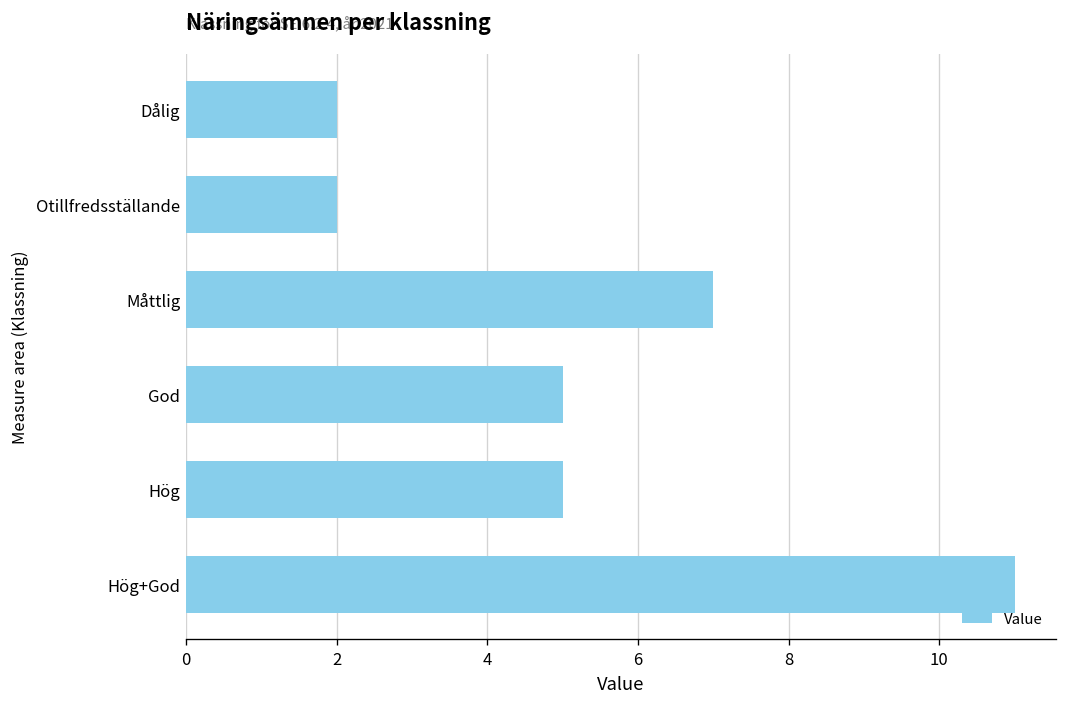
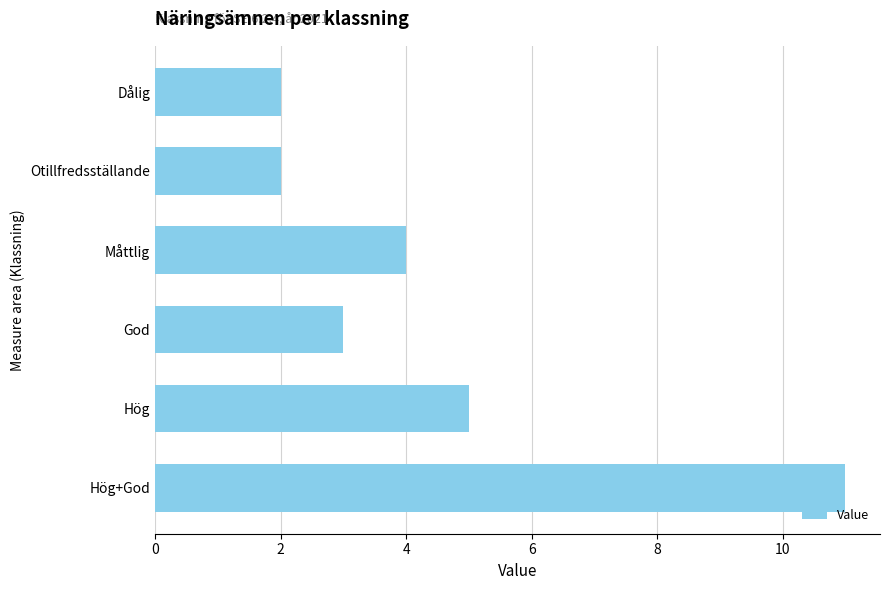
  {
    "Dålig": 2,
    "Otillfredsställande": 2,
-   "Måttlig": 7,
-   "God": 5,
+   "Måttlig": 4,
+   "God": 3,
    "Hög": 5,
    "Hög+God": 11
  }
